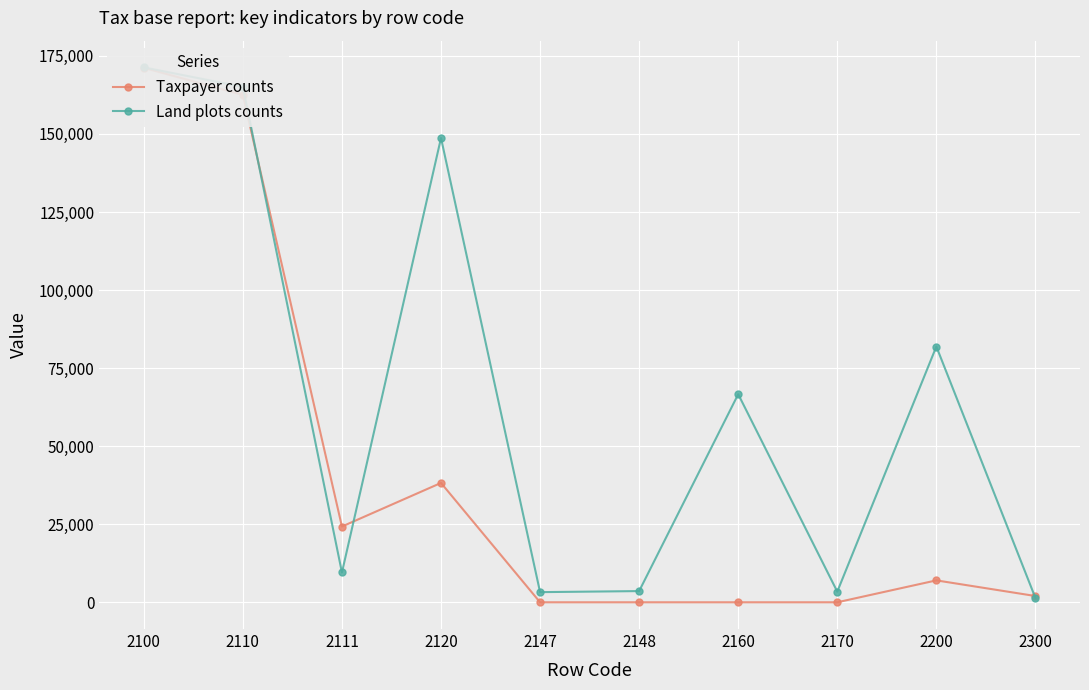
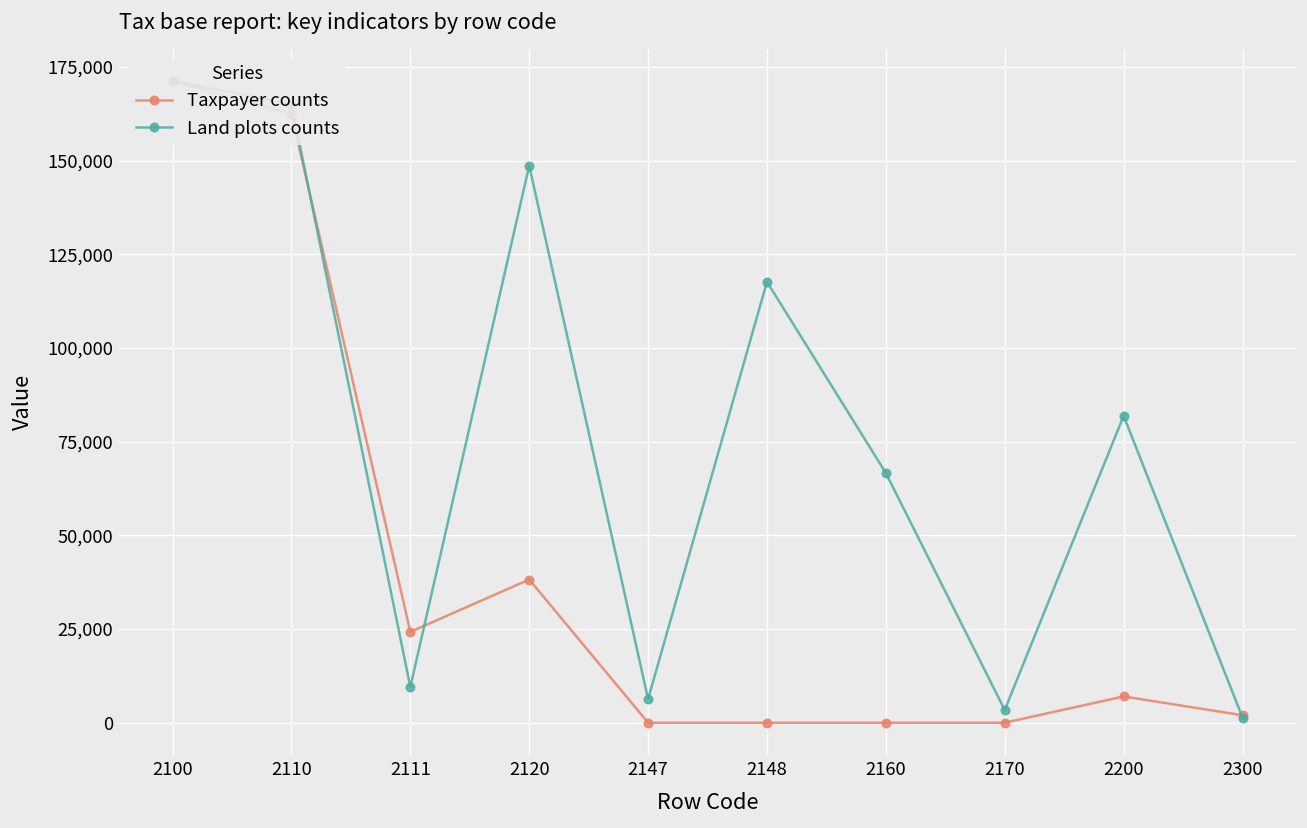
  {
    "Taxpayer counts": {
      "2111": "24,000",
      "2120": "38,000",
      "2147": "0",
      "2148": "0",
      "2160": "0",
      "2170": "0",
      "2200": "7,000"
    },
    "Land plots counts": {
      "2111": "10,000",
      "2120": "149,000",
-     "2147": "3,000",
-     "2148": "4,000",
+     "2147": "6,000",
+     "2148": "118,000",
      "2160": "67,000",
      "2170": "3,000",
      "2200": "82,000"
    }
  }
